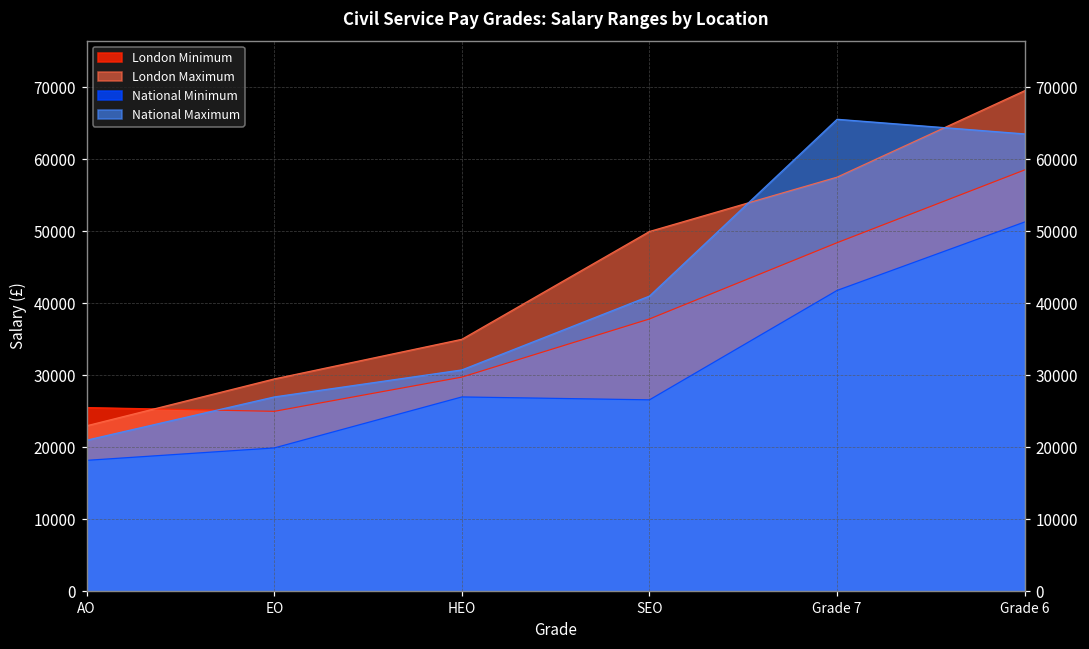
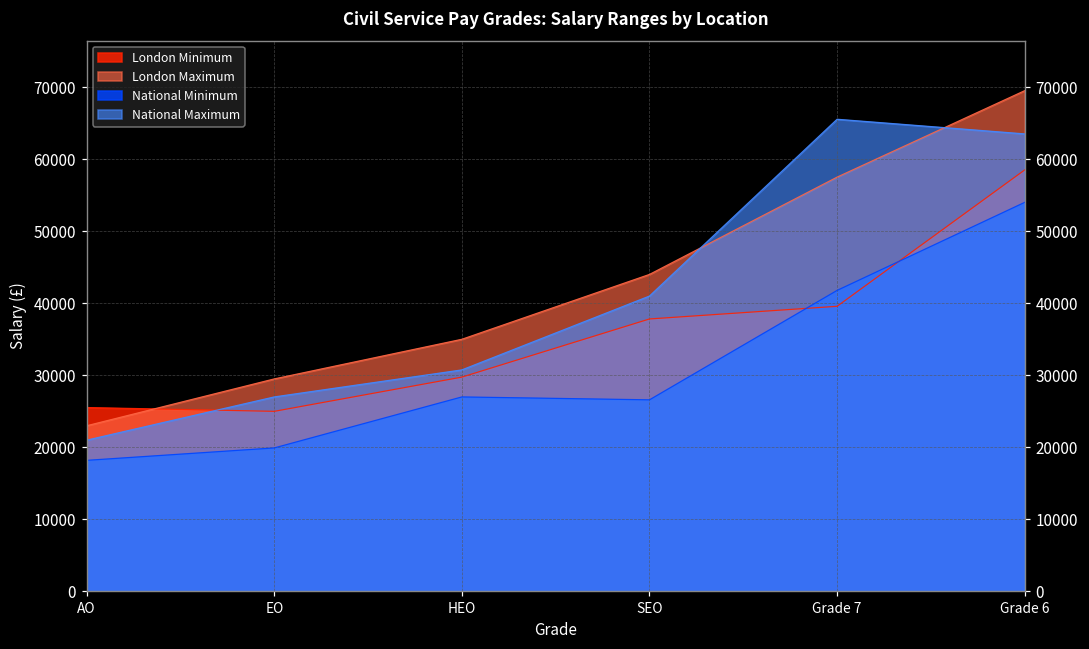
  {
    "London Minimum": {
      "AO": 26000,
      "EO": 25000,
      "HEO": 30000,
      "SEO": 38000,
-     "Grade 7": 48000,
+     "Grade 7": 40000,
      "Grade 6": 59000
    },
    "London Maximum": {
      "AO": 23000,
      "EO": 30000,
      "HEO": 35000,
-     "SEO": 50000,
+     "SEO": 44000,
      "Grade 7": 58000,
      "Grade 6": 70000
    },
    "National Minimum": {
      "AO": 18000,
      "EO": 20000,
      "HEO": 27000,
      "SEO": 27000,
      "Grade 7": 42000,
-     "Grade 6": 51000
+     "Grade 6": 54000
    },
    "National Maximum": {
      "AO": 21000,
      "EO": 27000,
      "HEO": 31000,
      "SEO": 41000,
      "Grade 7": 66000,
      "Grade 6": 64000
    }
  }
